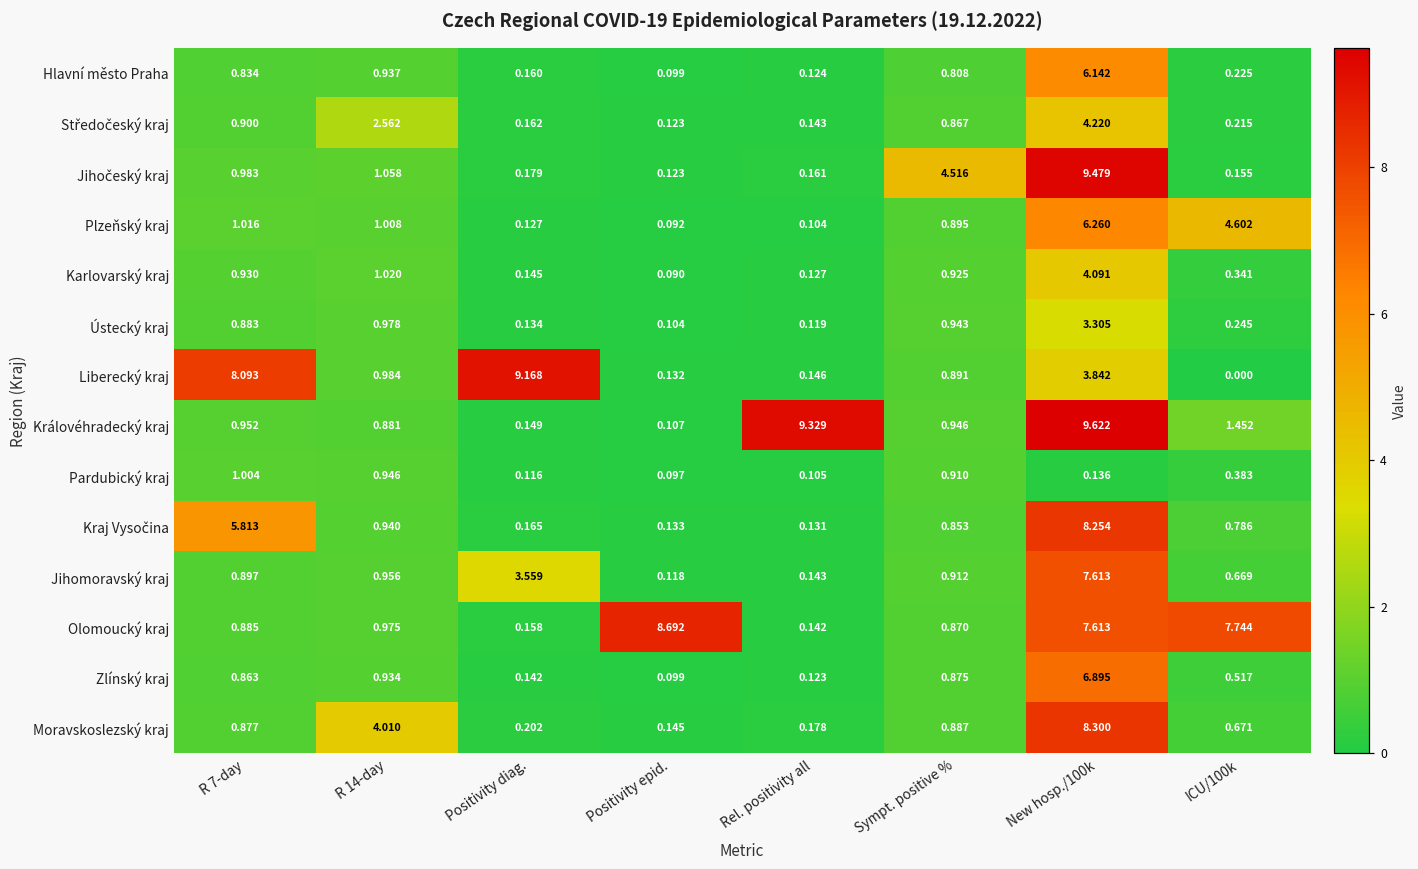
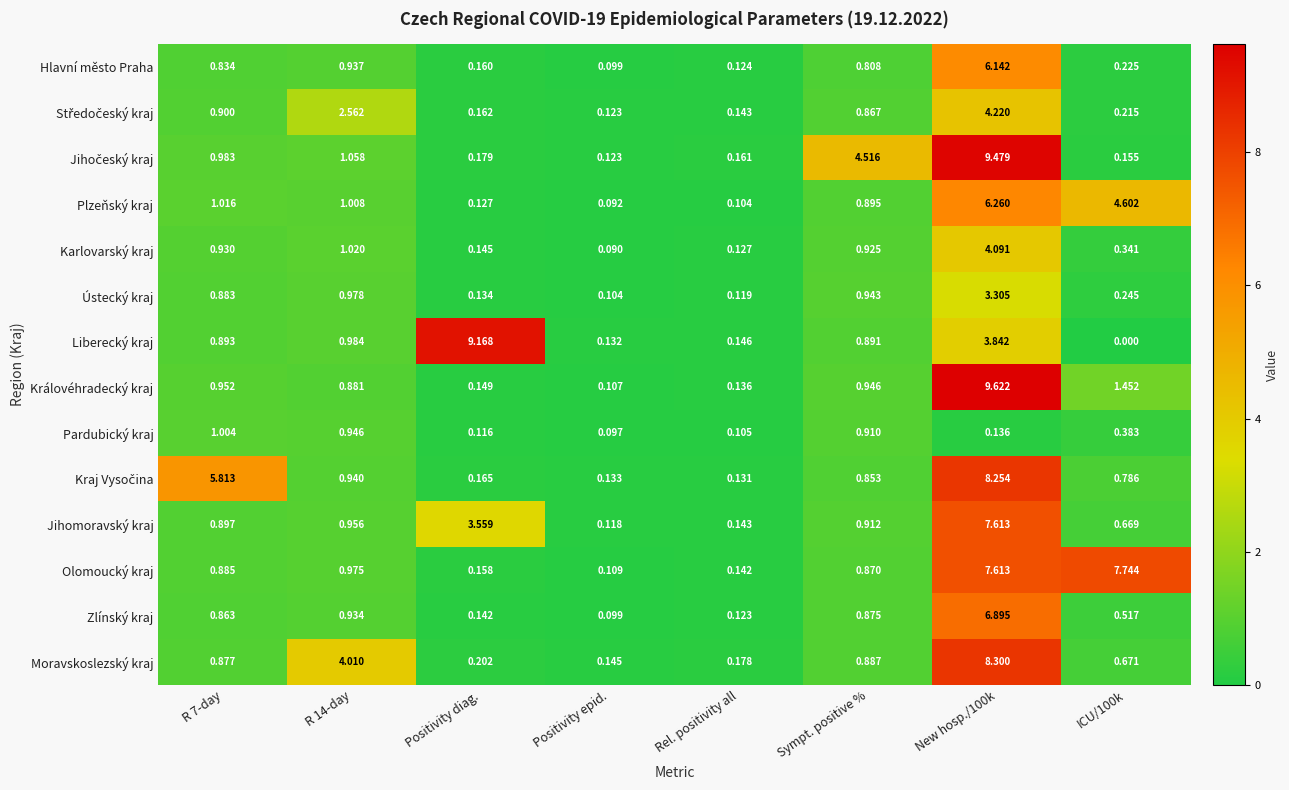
  {
    "Hlavní město Praha": {
      "R 7-day": 0.834,
      "R 14-day": 0.937,
      "Positivity diag.": 0.160,
      "Positivity epid.": 0.099,
      "Rel. positivity all": 0.124,
      "Sympt. positive %": 0.808,
      "New hosp./100k": 6.142,
      "ICU/100k": 0.225
    },
    "Středočeský kraj": {
      "R 7-day": 0.900,
      "R 14-day": 2.562,
      "Positivity diag.": 0.162,
      "Positivity epid.": 0.123,
      "Rel. positivity all": 0.143,
      "Sympt. positive %": 0.867,
      "New hosp./100k": 4.220,
      "ICU/100k": 0.215
    },
    "Jihočeský kraj": {
      "R 7-day": 0.983,
      "R 14-day": 1.058,
      "Positivity diag.": 0.179,
      "Positivity epid.": 0.123,
      "Rel. positivity all": 0.161,
      "Sympt. positive %": 4.516,
      "New hosp./100k": 9.479,
      "ICU/100k": 0.155
    },
    "Plzeňský kraj": {
      "R 7-day": 1.016,
      "R 14-day": 1.008,
      "Positivity diag.": 0.127,
      "Positivity epid.": 0.092,
      "Rel. positivity all": 0.104,
      "Sympt. positive %": 0.895,
      "New hosp./100k": 6.260,
      "ICU/100k": 4.602
    },
    "Karlovarský kraj": {
      "R 7-day": 0.930,
      "R 14-day": 1.020,
      "Positivity diag.": 0.145,
      "Positivity epid.": 0.090,
      "Rel. positivity all": 0.127,
      "Sympt. positive %": 0.925,
      "New hosp./100k": 4.091,
      "ICU/100k": 0.341
    },
    "Ústecký kraj": {
      "R 7-day": 0.883,
      "R 14-day": 0.978,
      "Positivity diag.": 0.134,
      "Positivity epid.": 0.104,
      "Rel. positivity all": 0.119,
      "Sympt. positive %": 0.943,
      "New hosp./100k": 3.305,
      "ICU/100k": 0.245
    },
    "Liberecký kraj": {
-     "R 7-day": 8.093,
+     "R 7-day": 0.893,
      "R 14-day": 0.984,
      "Positivity diag.": 9.168,
      "Positivity epid.": 0.132,
      "Rel. positivity all": 0.146,
      "Sympt. positive %": 0.891,
      "New hosp./100k": 3.842,
      "ICU/100k": 0.000
    },
    "Královéhradecký kraj": {
      "R 7-day": 0.952,
      "R 14-day": 0.881,
      "Positivity diag.": 0.149,
      "Positivity epid.": 0.107,
-     "Rel. positivity all": 9.329,
+     "Rel. positivity all": 0.136,
      "Sympt. positive %": 0.946,
      "New hosp./100k": 9.622,
      "ICU/100k": 1.452
    },
    "Pardubický kraj": {
      "R 7-day": 1.004,
      "R 14-day": 0.946,
      "Positivity diag.": 0.116,
      "Positivity epid.": 0.097,
      "Rel. positivity all": 0.105,
      "Sympt. positive %": 0.910,
      "New hosp./100k": 0.136,
      "ICU/100k": 0.383
    },
    "Kraj Vysočina": {
      "R 7-day": 5.813,
      "R 14-day": 0.940,
      "Positivity diag.": 0.165,
      "Positivity epid.": 0.133,
      "Rel. positivity all": 0.131,
      "Sympt. positive %": 0.853,
      "New hosp./100k": 8.254,
      "ICU/100k": 0.786
    },
    "Jihomoravský kraj": {
      "R 7-day": 0.897,
      "R 14-day": 0.956,
      "Positivity diag.": 3.559,
      "Positivity epid.": 0.118,
      "Rel. positivity all": 0.143,
      "Sympt. positive %": 0.912,
      "New hosp./100k": 7.613,
      "ICU/100k": 0.669
    },
    "Olomoucký kraj": {
      "R 7-day": 0.885,
      "R 14-day": 0.975,
      "Positivity diag.": 0.158,
-     "Positivity epid.": 8.692,
+     "Positivity epid.": 0.109,
      "Rel. positivity all": 0.142,
      "Sympt. positive %": 0.870,
      "New hosp./100k": 7.613,
      "ICU/100k": 7.744
    },
    "Zlínský kraj": {
      "R 7-day": 0.863,
      "R 14-day": 0.934,
      "Positivity diag.": 0.142,
      "Positivity epid.": 0.099,
      "Rel. positivity all": 0.123,
      "Sympt. positive %": 0.875,
      "New hosp./100k": 6.895,
      "ICU/100k": 0.517
    },
    "Moravskoslezský kraj": {
      "R 7-day": 0.877,
      "R 14-day": 4.010,
      "Positivity diag.": 0.202,
      "Positivity epid.": 0.145,
      "Rel. positivity all": 0.178,
      "Sympt. positive %": 0.887,
      "New hosp./100k": 8.300,
      "ICU/100k": 0.671
    }
  }
